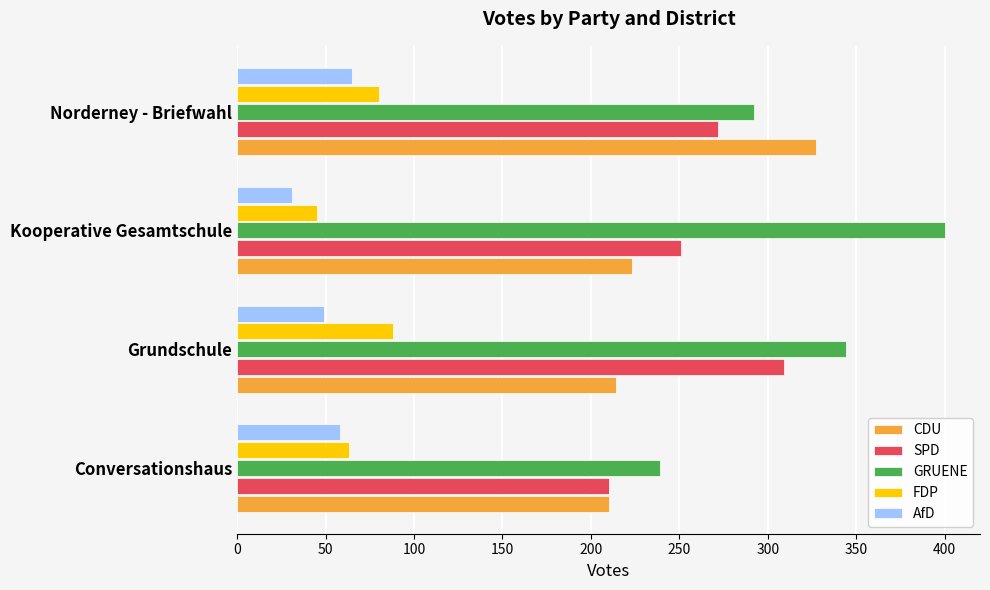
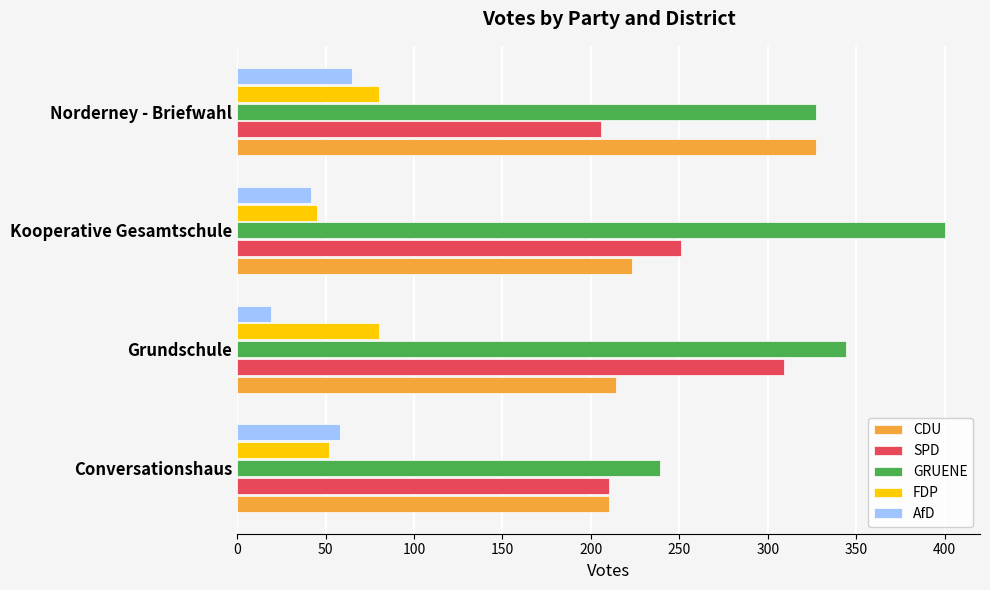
  {
    "CDU": {
      "Norderney - Briefwahl": 327,
      "Kooperative Gesamtschule": 223,
      "Grundschule": 214,
      "Conversationshaus": 210
    },
    "SPD": {
-     "Norderney - Briefwahl": 272,
+     "Norderney - Briefwahl": 206,
      "Kooperative Gesamtschule": 251,
      "Grundschule": 309,
      "Conversationshaus": 210
    },
    "GRUENE": {
-     "Norderney - Briefwahl": 292,
+     "Norderney - Briefwahl": 327,
      "Kooperative Gesamtschule": 400,
      "Grundschule": 344,
      "Conversationshaus": 239
    },
    "FDP": {
      "Norderney - Briefwahl": 80,
      "Kooperative Gesamtschule": 45,
-     "Grundschule": 88,
-     "Conversationshaus": 63
+     "Grundschule": 80,
+     "Conversationshaus": 52
    },
    "AfD": {
      "Norderney - Briefwahl": 65,
-     "Kooperative Gesamtschule": 31,
-     "Grundschule": 49,
+     "Kooperative Gesamtschule": 42,
+     "Grundschule": 19,
      "Conversationshaus": 58
    }
  }
